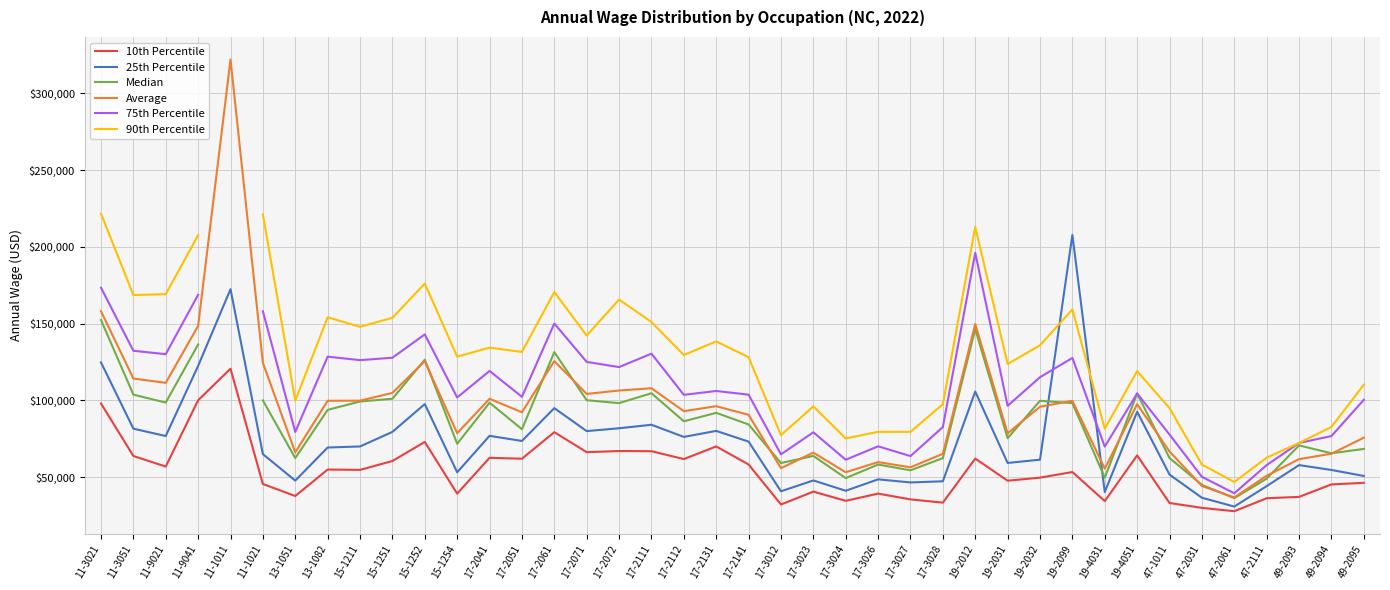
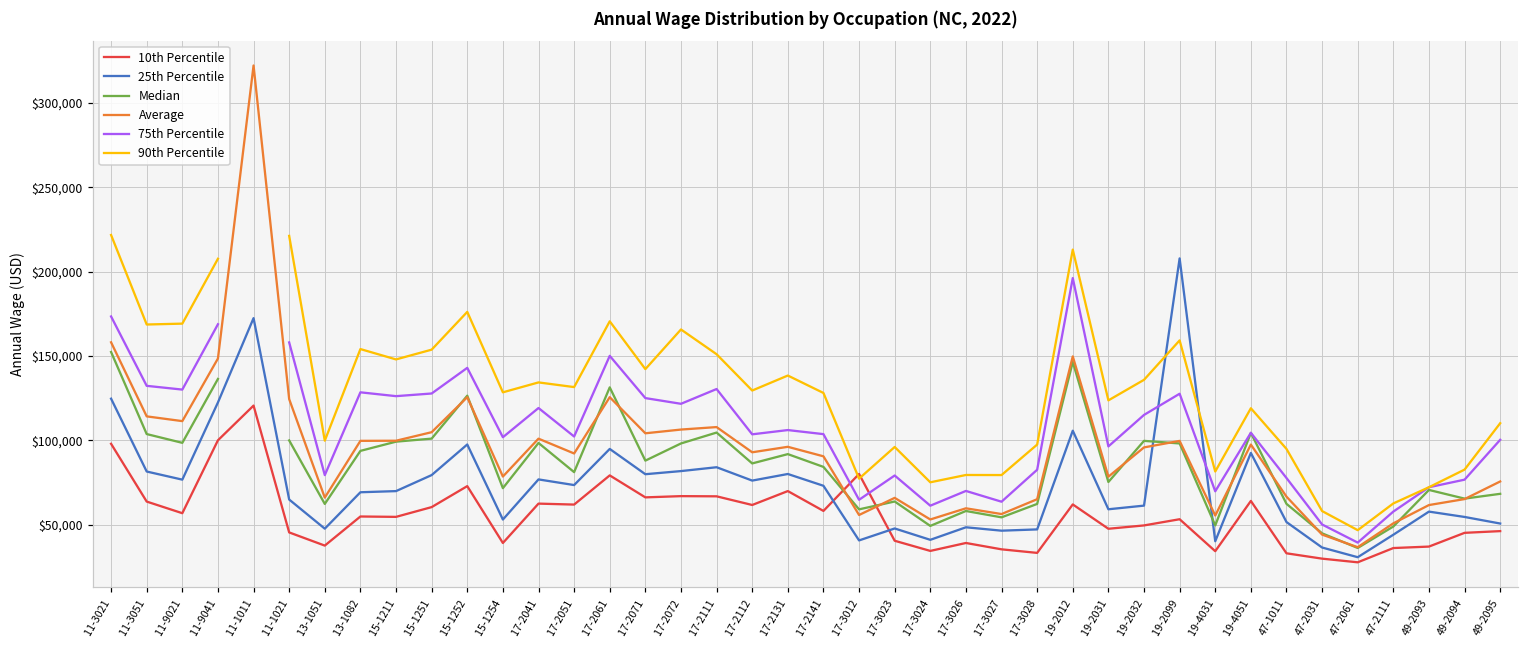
  {
    "10th Percentile": {
      "11-3021": "$98,000",
      "11-3051": "$64,000",
      "11-9021": "$57,000",
      "11-9041": "$100,000",
      "11-1011": "$121,000",
      "11-1021": "$46,000",
      "13-1051": "$38,000",
      "13-1082": "$55,000",
      "15-1211": "$55,000",
      "15-1251": "$61,000",
      "15-1252": "$73,000",
      "15-1254": "$39,000",
      "17-2041": "$63,000",
      "17-2051": "$62,000",
      "17-2061": "$79,000",
      "17-2071": "$66,000",
      "17-2072": "$67,000",
      "17-2111": "$67,000",
      "17-2112": "$62,000",
      "17-2131": "$70,000",
      "17-2141": "$58,000",
-     "17-3012": "$32,000",
+     "17-3012": "$80,000",
      "17-3023": "$41,000",
      "17-3024": "$35,000",
      "17-3026": "$39,000",
      "17-3027": "$36,000",
      "17-3028": "$33,000",
      "19-2012": "$62,000",
      "19-2031": "$48,000",
      "19-2032": "$50,000",
      "19-2099": "$53,000",
      "19-4031": "$34,000",
      "19-4051": "$64,000",
      "47-1011": "$33,000",
      "47-2031": "$30,000",
      "47-2061": "$28,000",
      "47-2111": "$36,000",
      "49-2093": "$37,000",
      "49-2094": "$45,000",
      "49-2095": "$46,000"
    },
    "Median": {
      "11-3021": "$152,000",
      "11-3051": "$104,000",
      "11-9021": "$99,000",
      "11-9041": "$136,000",
      "11-1021": "$100,000",
      "13-1051": "$62,000",
      "13-1082": "$94,000",
      "15-1251": "$101,000",
      "15-1254": "$72,000",
      "17-2041": "$99,000",
      "17-2051": "$81,000",
      "17-2061": "$131,000",
-     "17-2071": "$100,000",
+     "17-2071": "$88,000",
      "17-2072": "$98,000",
      "17-2111": "$105,000",
      "17-2112": "$86,000",
      "17-2131": "$92,000",
      "17-2141": "$84,000",
      "17-3012": "$59,000",
      "17-3023": "$64,000",
      "17-3024": "$49,000",
      "17-3027": "$54,000",
      "17-3028": "$62,000",
      "19-2012": "$146,000",
      "19-2031": "$75,000",
      "19-2032": "$100,000",
      "19-4031": "$50,000",
      "47-1011": "$62,000",
      "47-2111": "$49,000",
      "49-2095": "$68,000"
    }
  }
